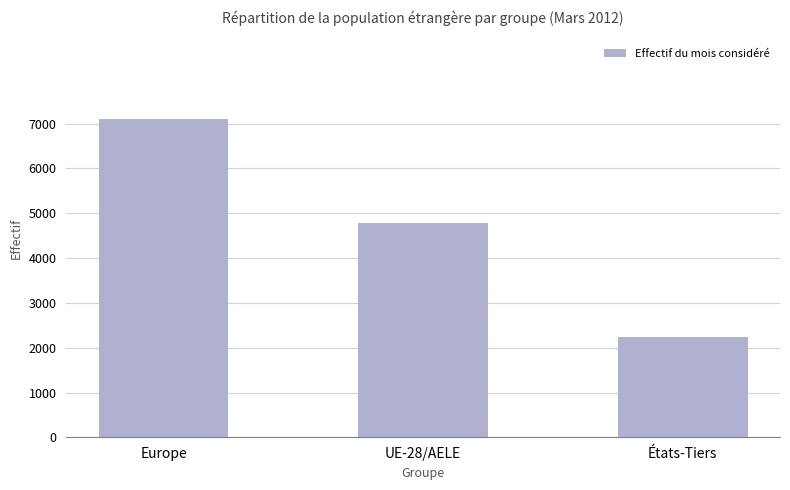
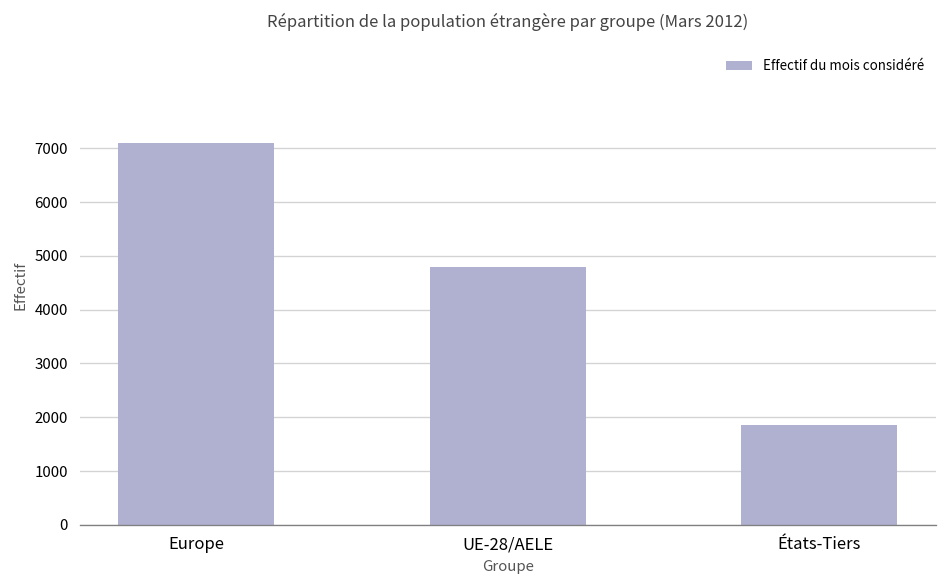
  {
    "Europe": 7100,
    "UE-28/AELE": 4800,
-   "États-Tiers": 2200
+   "États-Tiers": 1900
  }
